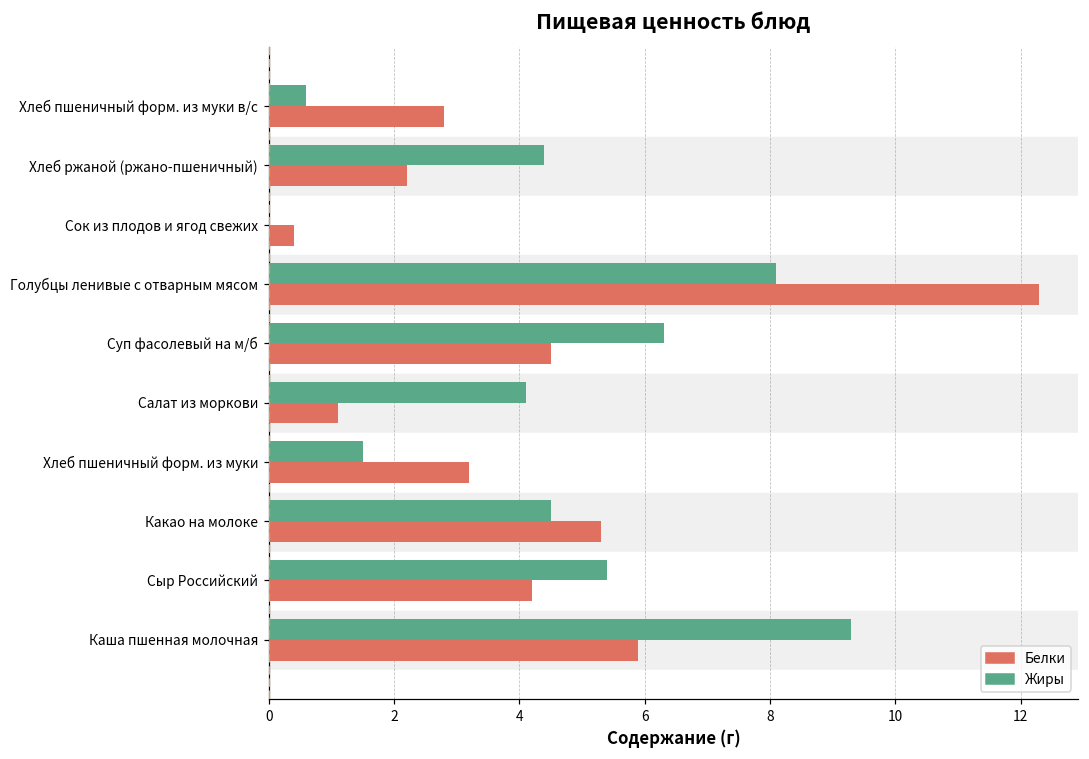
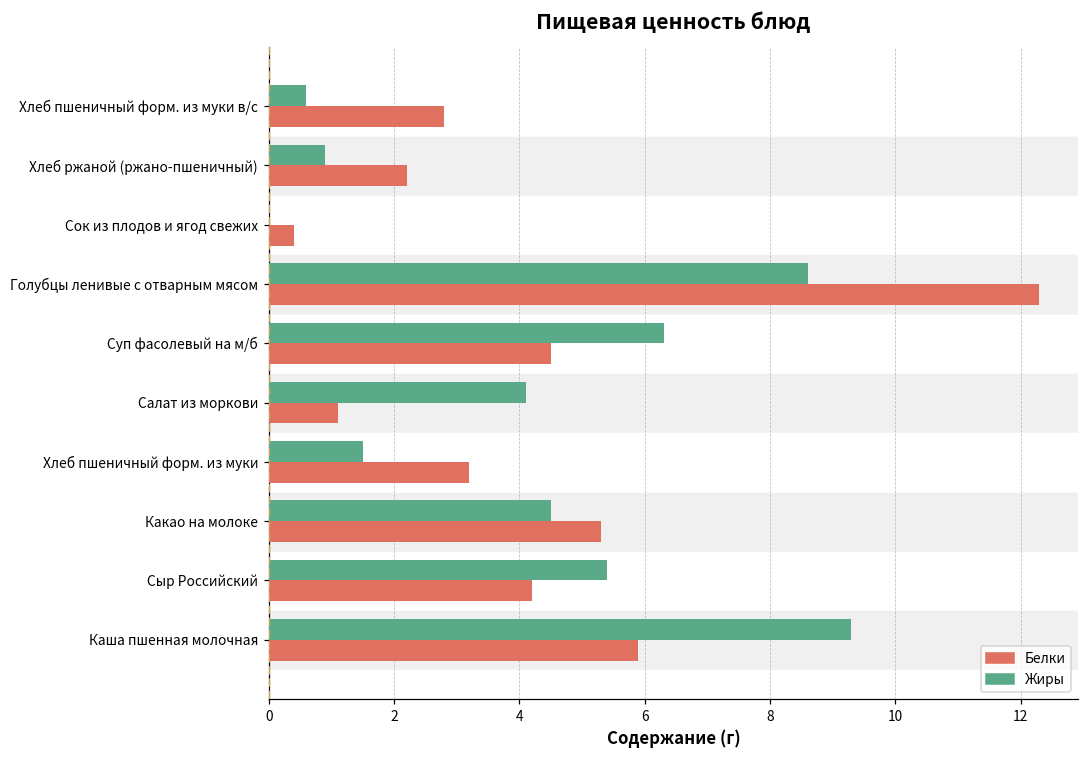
  {
    "Белки": {
      "Хлеб пшеничный форм. из муки в/с": 2.8,
      "Хлеб ржаной (ржано-пшеничный)": 2.2,
      "Сок из плодов и ягод свежих": 0.4,
      "Голубцы ленивые с отварным мясом": 12.3,
      "Суп фасолевый на м/б": 4.5,
      "Салат из моркови": 1.1,
      "Хлеб пшеничный форм. из муки": 3.2,
      "Какао на молоке": 5.3,
      "Сыр Российский": 4.2,
      "Каша пшенная молочная": 5.9
    },
    "Жиры": {
      "Хлеб пшеничный форм. из муки в/с": 0.6,
-     "Хлеб ржаной (ржано-пшеничный)": 4.4,
+     "Хлеб ржаной (ржано-пшеничный)": 0.9,
      "Сок из плодов и ягод свежих": 0.0,
-     "Голубцы ленивые с отварным мясом": 8.1,
+     "Голубцы ленивые с отварным мясом": 8.6,
      "Суп фасолевый на м/б": 6.3,
      "Салат из моркови": 4.1,
      "Хлеб пшеничный форм. из муки": 1.5,
      "Какао на молоке": 4.5,
      "Сыр Российский": 5.4,
      "Каша пшенная молочная": 9.3
    }
  }
